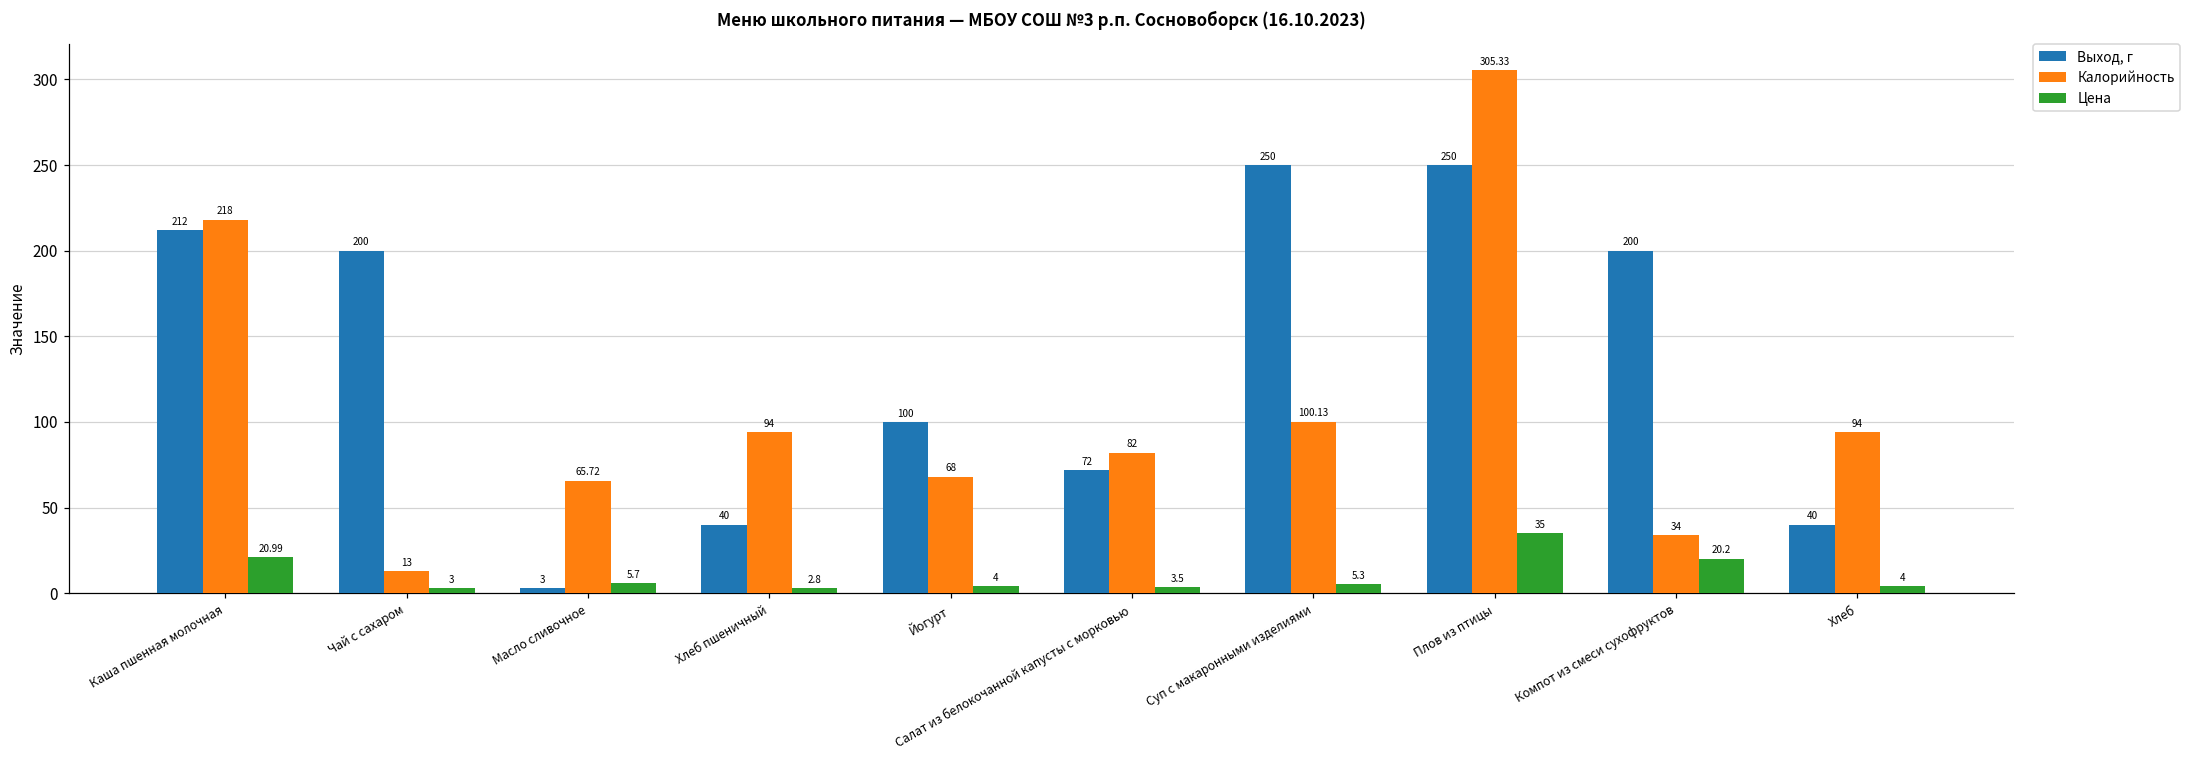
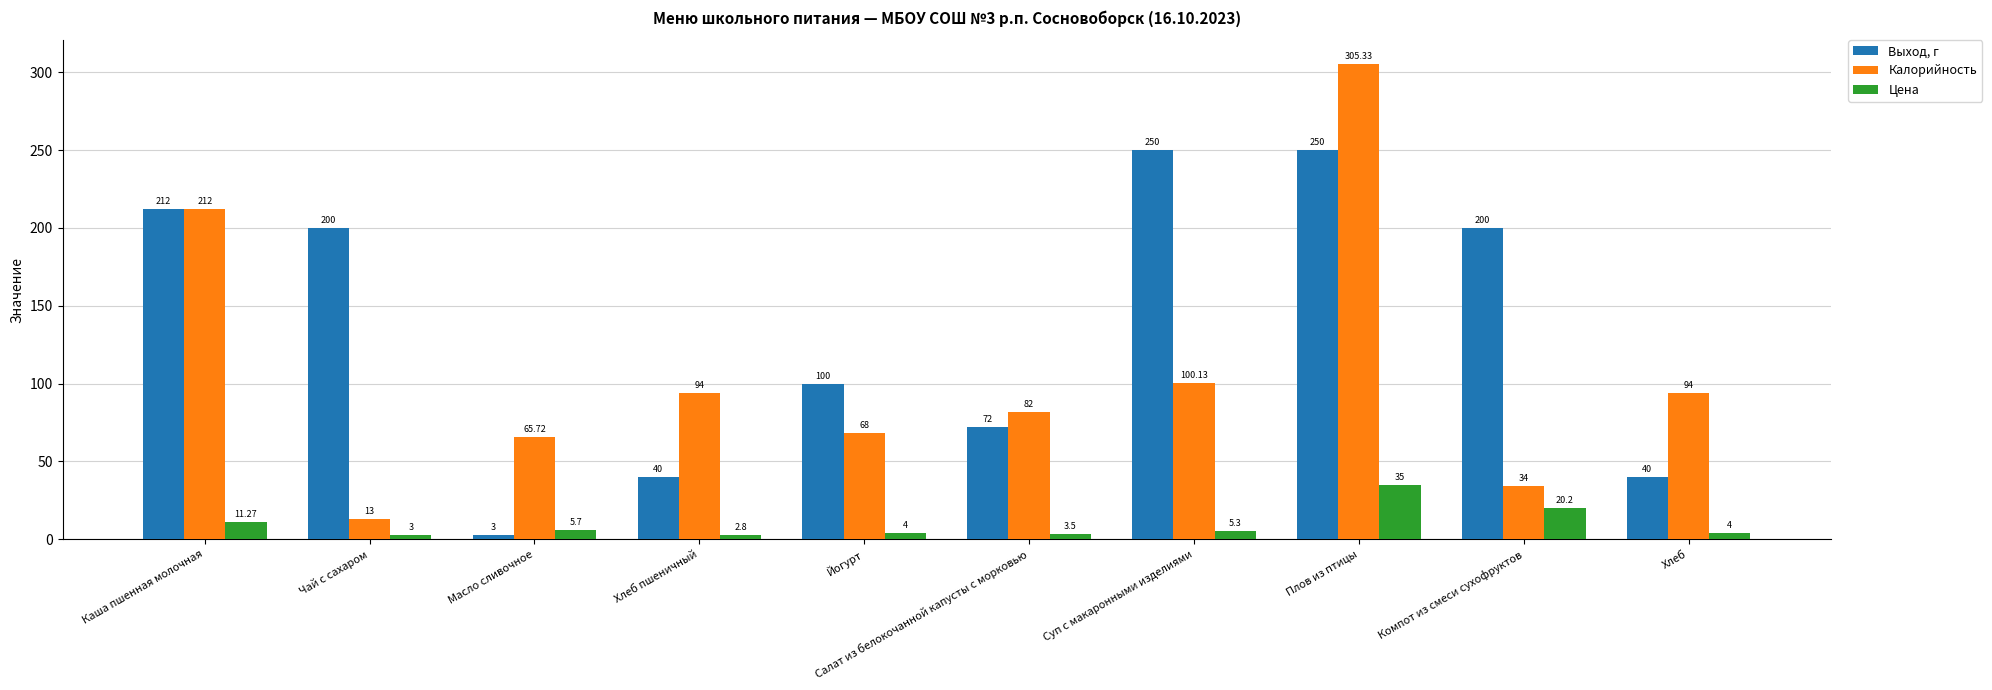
  {
    "Выход, г": {
      "Каша пшенная молочная": 212,
      "Чай с сахаром": 200,
      "Масло сливочное": 3,
      "Хлеб пшеничный": 40,
      "Йогурт": 100,
      "Салат из белокочанной капусты с морковью": 72,
      "Суп с макаронными изделиями": 250,
      "Плов из птицы": 250,
      "Компот из смеси сухофруктов": 200,
      "Хлеб": 40
    },
    "Калорийность": {
-     "Каша пшенная молочная": 218,
+     "Каша пшенная молочная": 212,
      "Чай с сахаром": 13,
      "Масло сливочное": 65.72,
      "Хлеб пшеничный": 94,
      "Йогурт": 68,
      "Салат из белокочанной капусты с морковью": 82,
      "Суп с макаронными изделиями": 100.13,
      "Плов из птицы": 305.33,
      "Компот из смеси сухофруктов": 34,
      "Хлеб": 94
    },
    "Цена": {
-     "Каша пшенная молочная": 20.99,
+     "Каша пшенная молочная": 11.27,
      "Чай с сахаром": 3,
      "Масло сливочное": 5.7,
      "Хлеб пшеничный": 2.8,
      "Йогурт": 4,
      "Салат из белокочанной капусты с морковью": 3.5,
      "Суп с макаронными изделиями": 5.3,
      "Плов из птицы": 35,
      "Компот из смеси сухофруктов": 20.2,
      "Хлеб": 4
    }
  }
